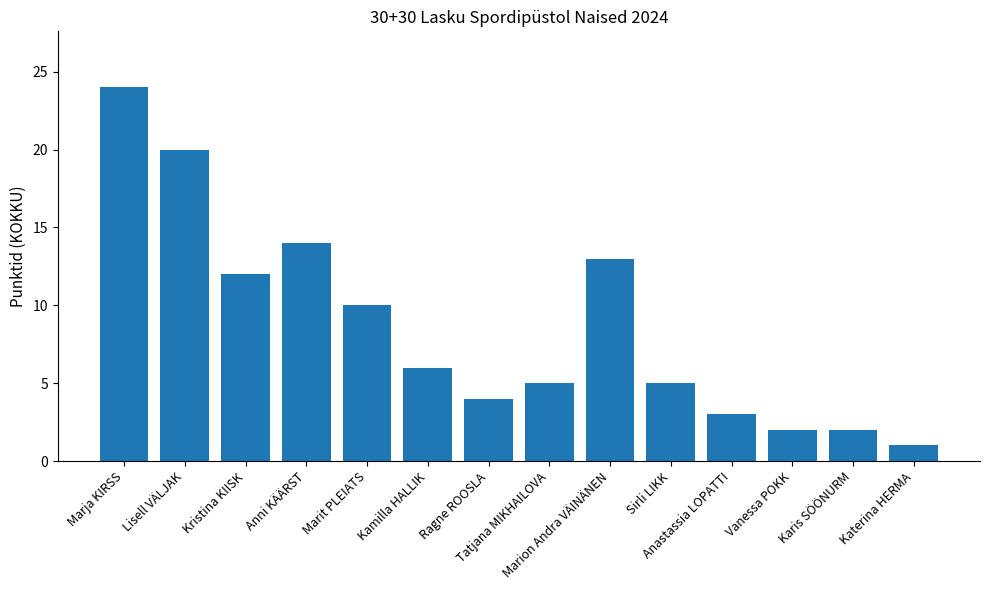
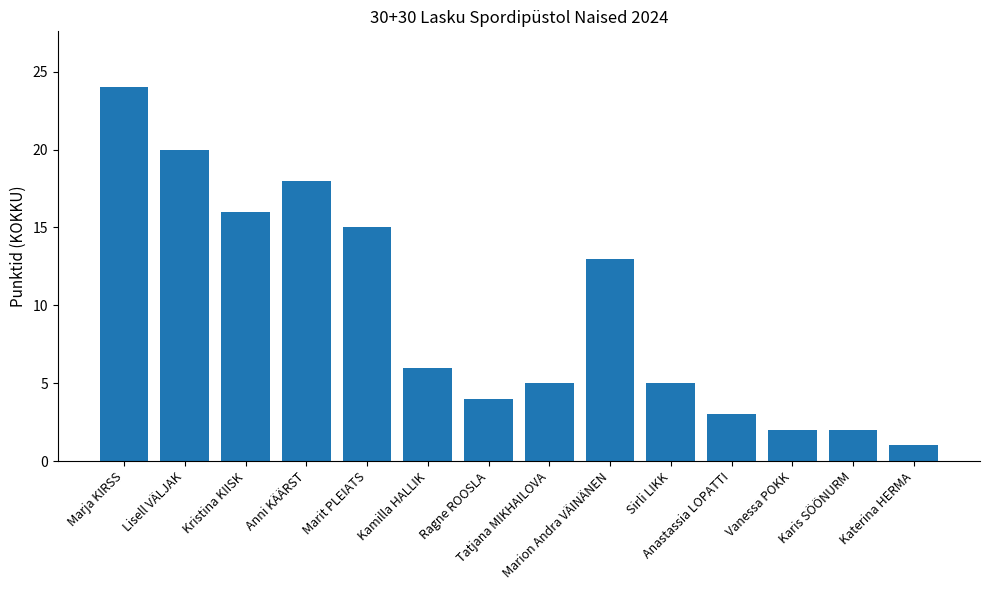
  {
    "Marja KIRSS": 24,
    "Lisell VÄLJAK": 20,
-   "Kristina KIISK": 12,
-   "Anni KÄÄRST": 14,
-   "Marit PLEIATS": 10,
+   "Kristina KIISK": 16,
+   "Anni KÄÄRST": 18,
+   "Marit PLEIATS": 15,
    "Kamilla HALLIK": 6,
    "Ragne ROOSLA": 4,
    "Tatjana MIKHAILOVA": 5,
    "Marion Andra VÄINÄNEN": 13,
    "Sirli LIKK": 5,
    "Anastassia LOPATTI": 3,
    "Vanessa POKK": 2,
    "Karis SÖÖNURM": 2,
    "Katerina HERMA": 1
  }
